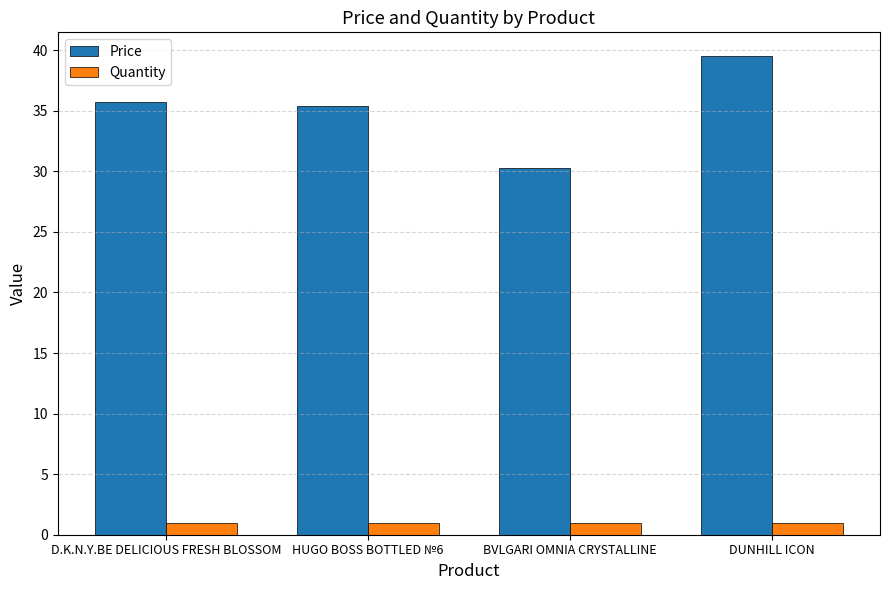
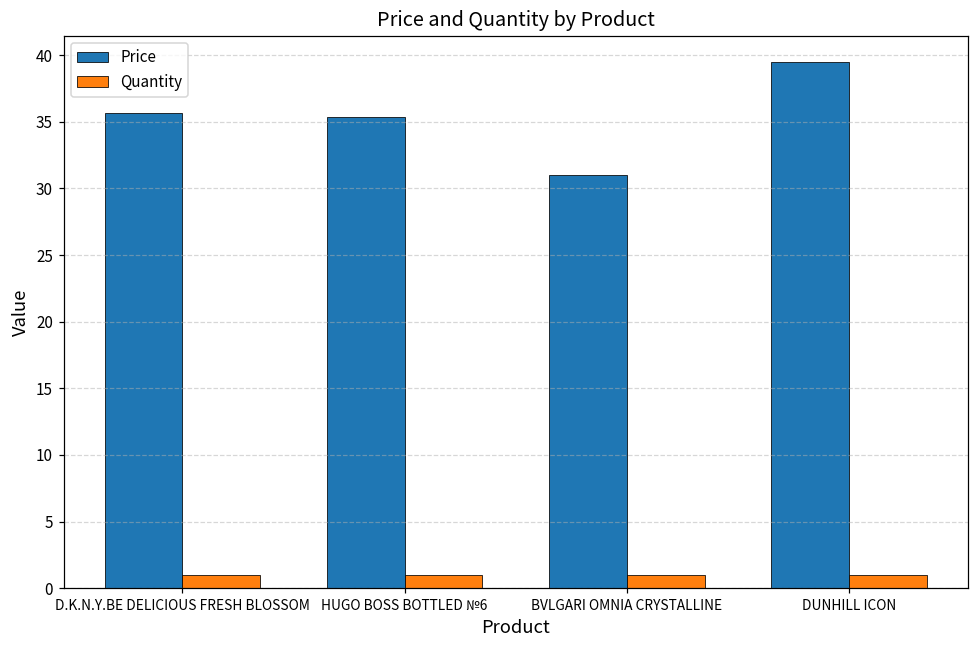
  {
    "Price": {
      "D.K.N.Y.BE DELICIOUS FRESH BLOSSOM": 35.7,
      "HUGO BOSS BOTTLED №6": 35.4,
-     "BVLGARI OMNIA CRYSTALLINE": 30.3,
+     "BVLGARI OMNIA CRYSTALLINE": 31.0,
      "DUNHILL ICON": 39.5
    },
    "Quantity": {
      "D.K.N.Y.BE DELICIOUS FRESH BLOSSOM": 1.0,
      "HUGO BOSS BOTTLED №6": 1.0,
      "BVLGARI OMNIA CRYSTALLINE": 1.0,
      "DUNHILL ICON": 1.0
    }
  }
